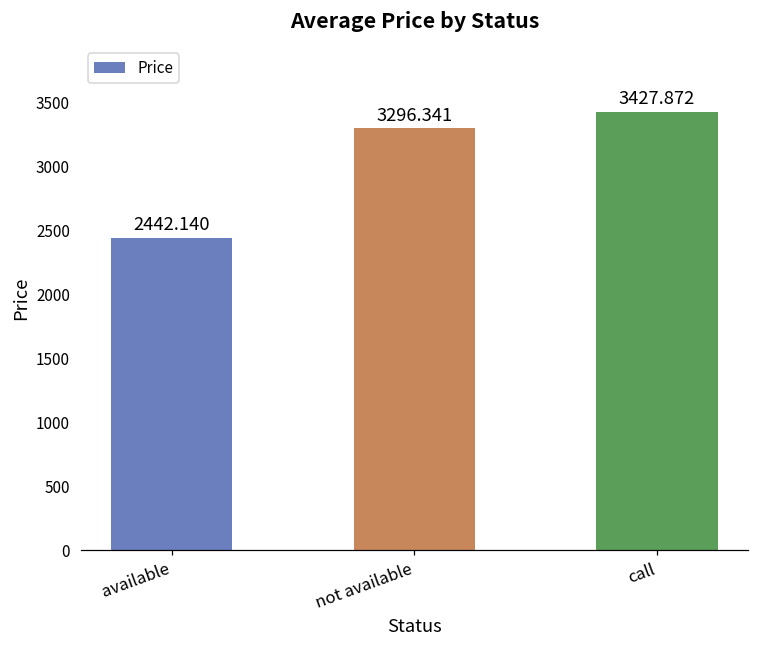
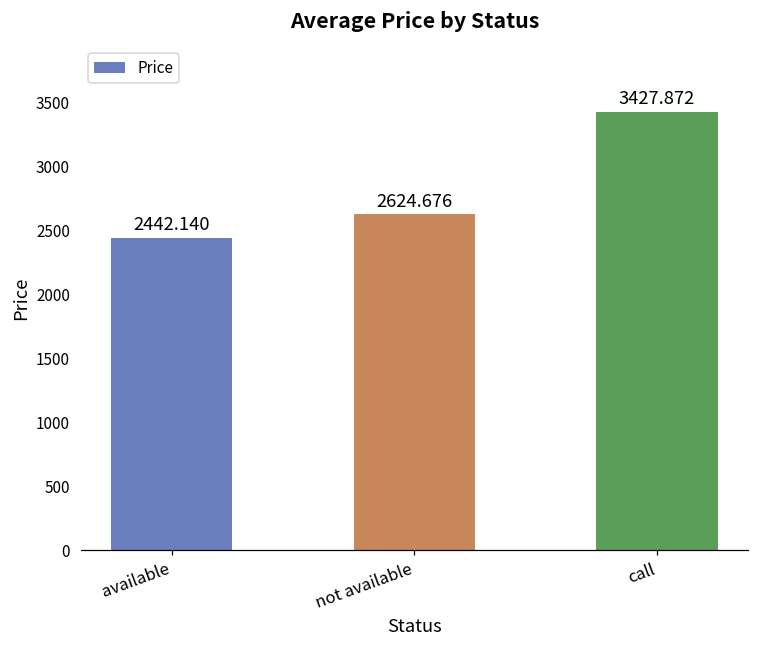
  {
    "available": 2442.140,
-   "not available": 3296.341,
+   "not available": 2624.676,
    "call": 3427.872
  }
